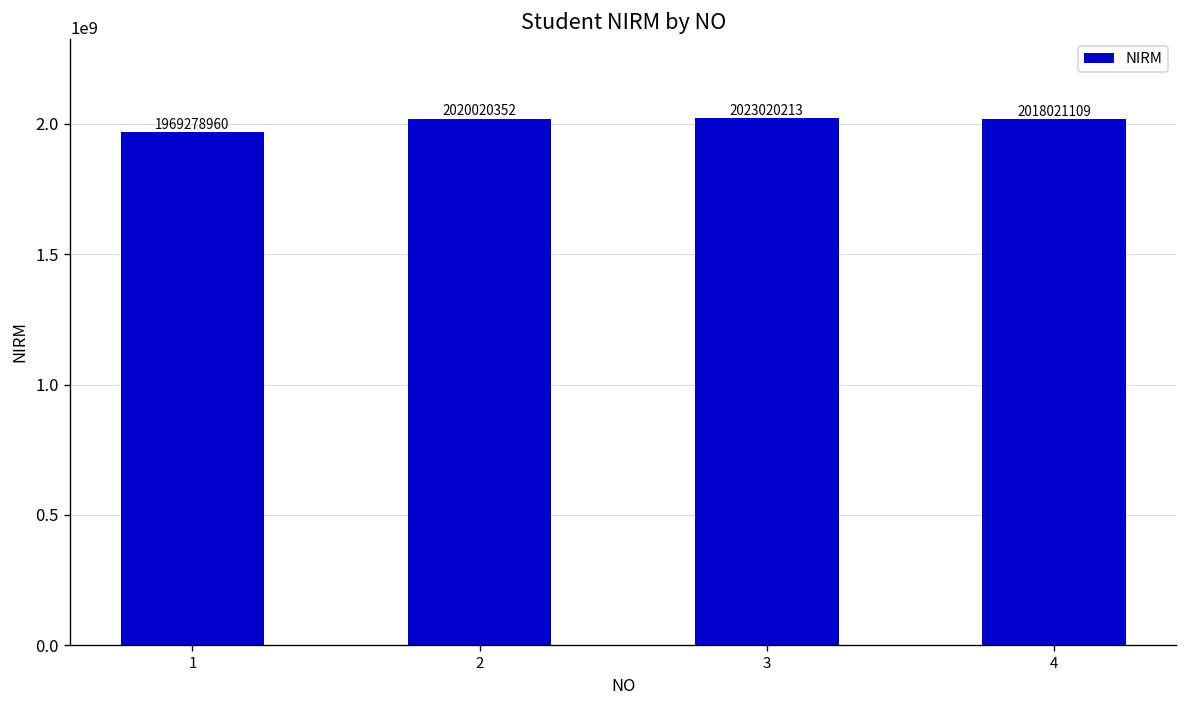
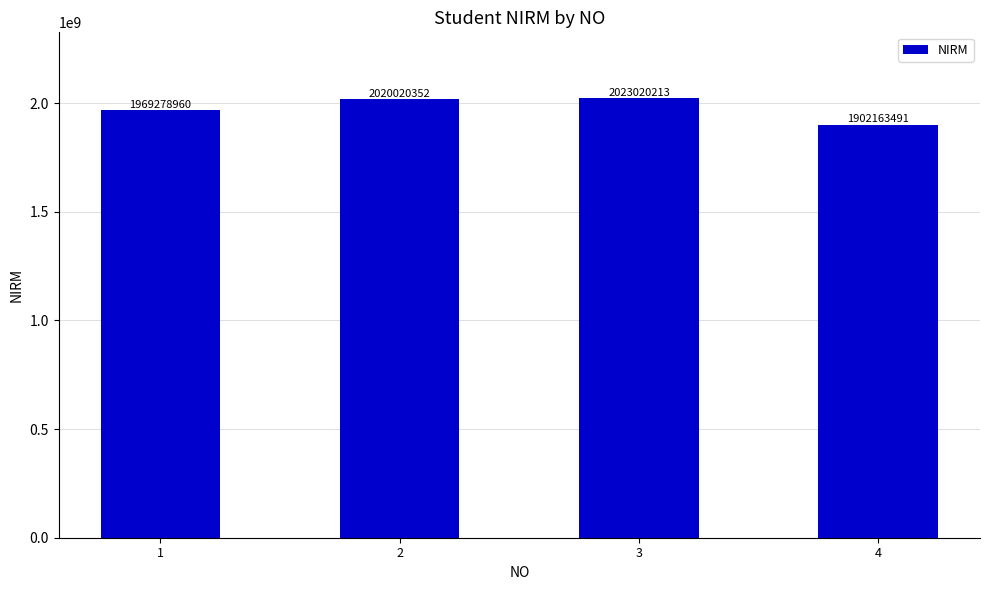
  {
    "1": 1969278960,
    "2": 2020020352,
    "3": 2023020213,
-   "4": 2018021109
+   "4": 1902163491
  }
